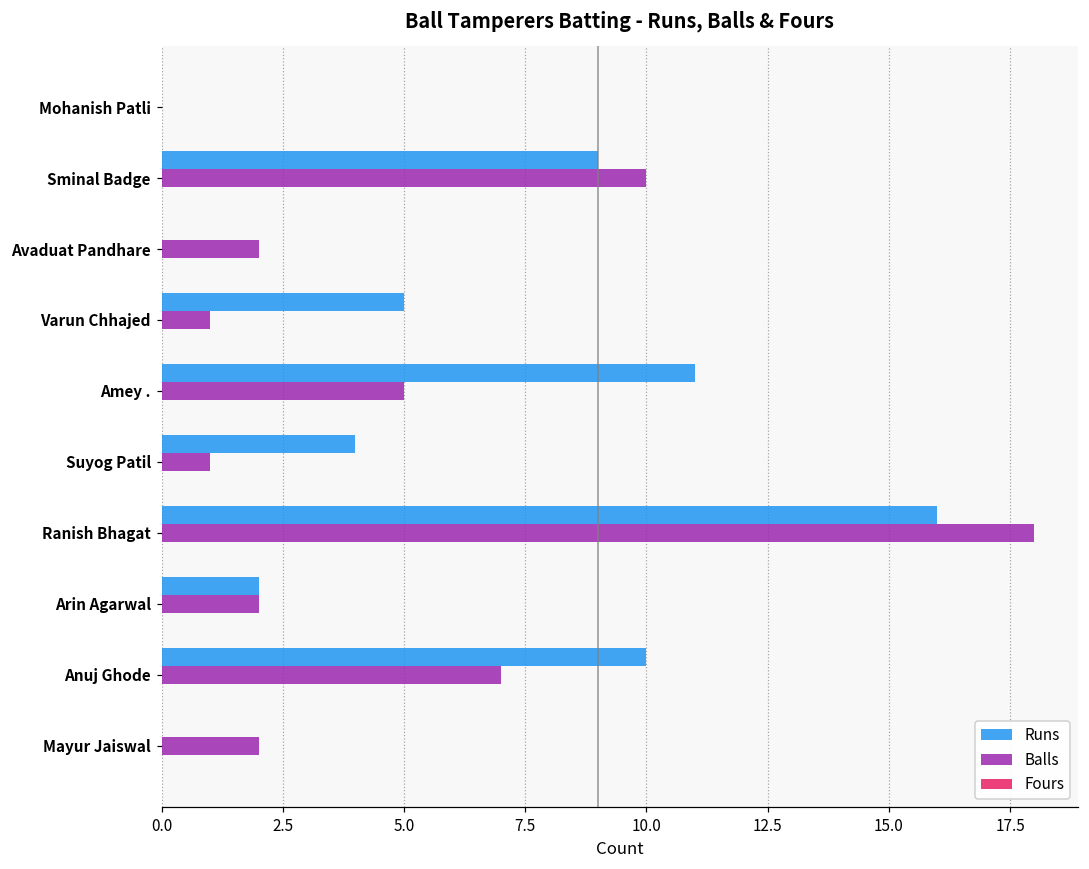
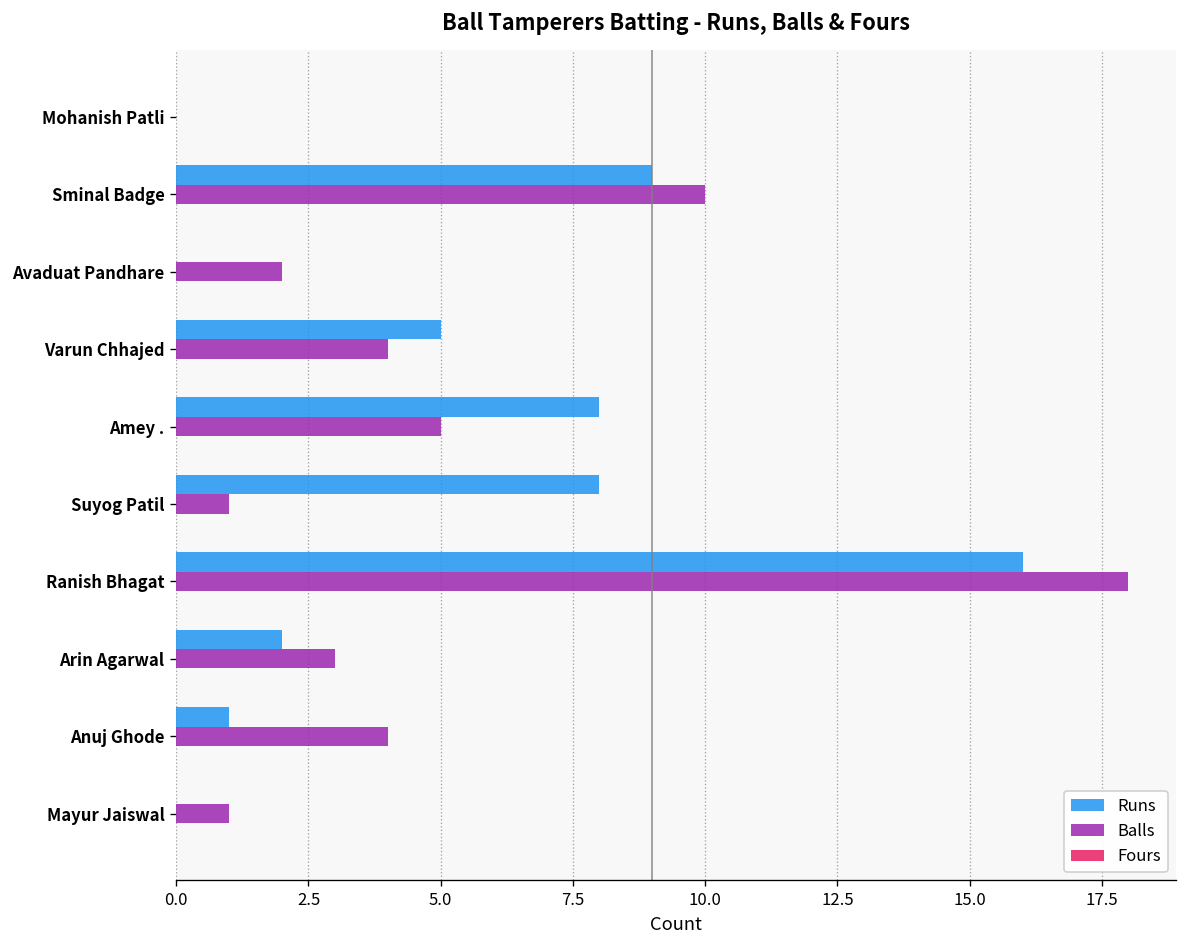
  {
    "Runs": {
      "Mohanish Patli": 0,
      "Sminal Badge": 9,
      "Avaduat Pandhare": 0,
      "Varun Chhajed": 5,
-     "Amey .": 11,
-     "Suyog Patil": 4,
+     "Amey .": 8,
+     "Suyog Patil": 8,
      "Ranish Bhagat": 16,
      "Arin Agarwal": 2,
-     "Anuj Ghode": 10,
+     "Anuj Ghode": 1,
      "Mayur Jaiswal": 0
    },
    "Balls": {
      "Mohanish Patli": 0,
      "Sminal Badge": 10,
      "Avaduat Pandhare": 2,
-     "Varun Chhajed": 1,
+     "Varun Chhajed": 4,
      "Amey .": 5,
      "Suyog Patil": 1,
      "Ranish Bhagat": 18,
-     "Arin Agarwal": 2,
-     "Anuj Ghode": 7,
-     "Mayur Jaiswal": 2
+     "Arin Agarwal": 3,
+     "Anuj Ghode": 4,
+     "Mayur Jaiswal": 1
    },
    "Fours": {
      "Mohanish Patli": 0,
      "Sminal Badge": 0,
      "Avaduat Pandhare": 0,
      "Varun Chhajed": 0,
      "Amey .": 0,
      "Suyog Patil": 0,
      "Ranish Bhagat": 0,
      "Arin Agarwal": 0,
      "Anuj Ghode": 0,
      "Mayur Jaiswal": 0
    }
  }
